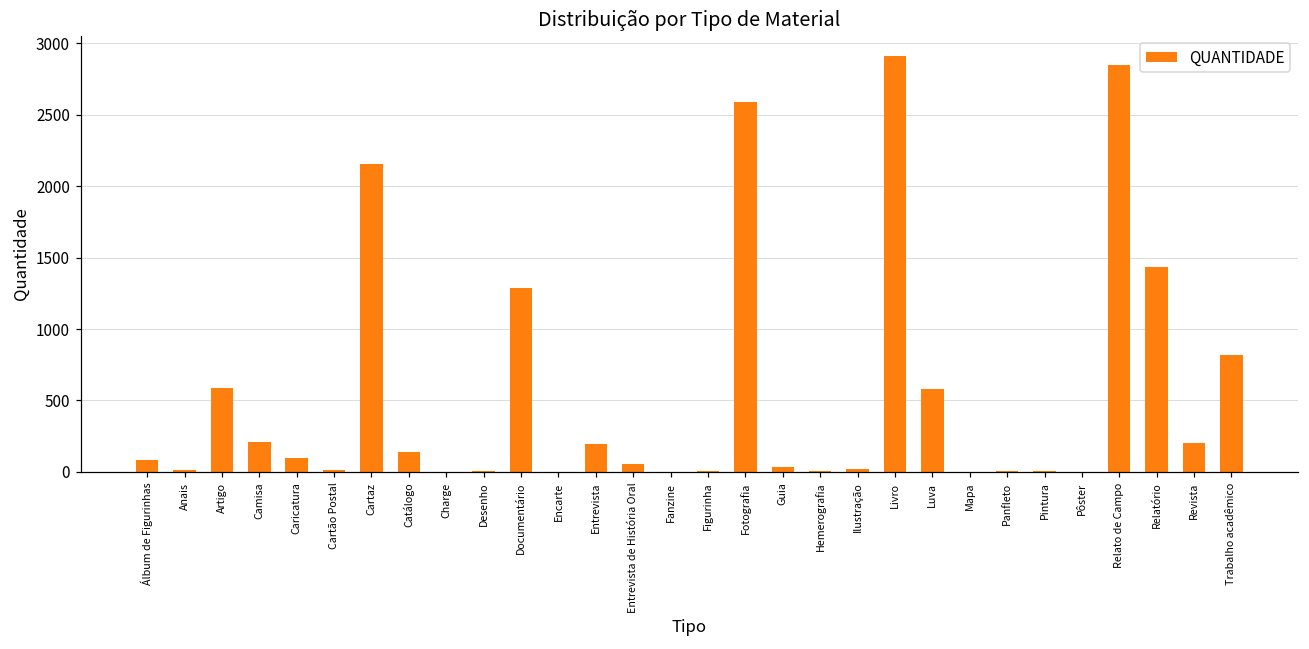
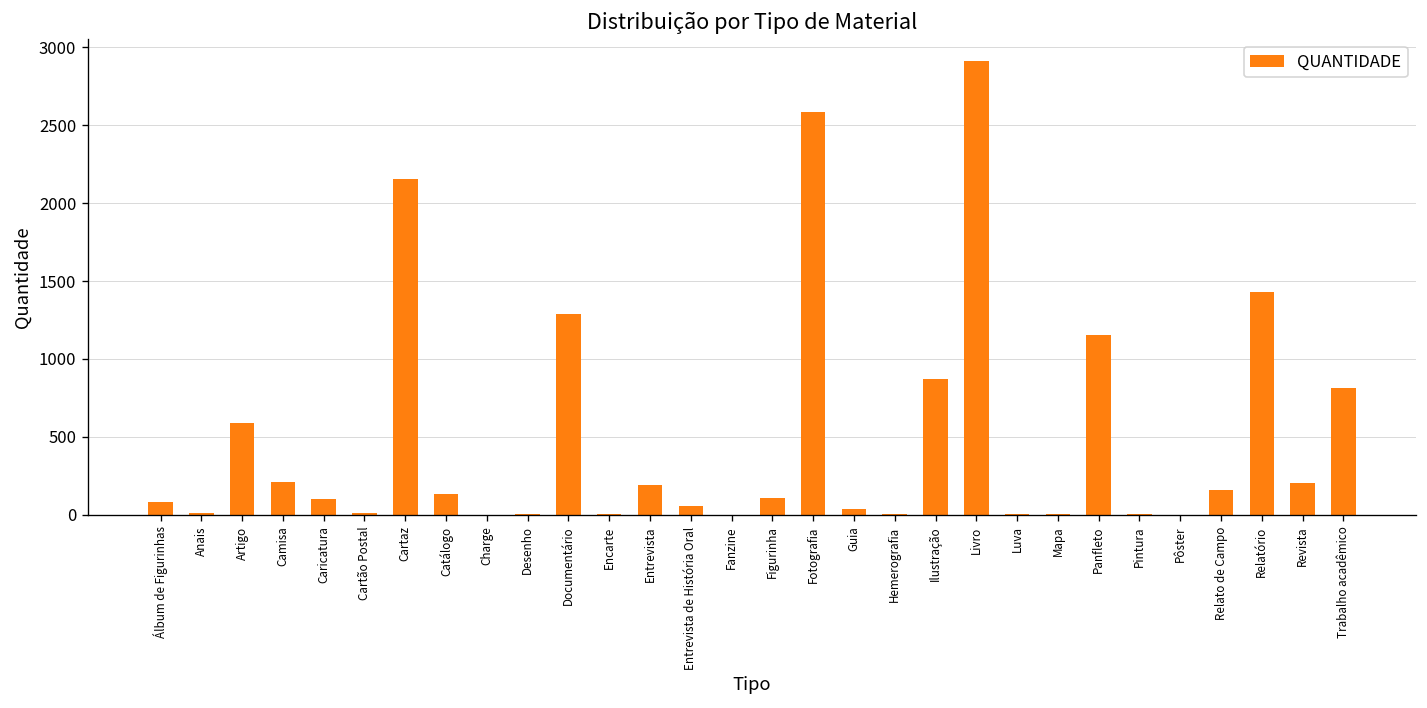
  {
    "Álbum de Figurinhas": 80,
    "Artigo": 590,
    "Camisa": 210,
    "Caricatura": 100,
    "Cartaz": 2150,
    "Catálogo": 140,
    "Documentário": 1290,
    "Entrevista": 190,
    "Entrevista de História Oral": 60,
-   "Figurinha": 0,
+   "Figurinha": 110,
    "Fotografia": 2590,
    "Guia": 40,
-   "Ilustração": 20,
+   "Ilustração": 870,
    "Livro": 2910,
-   "Luva": 580,
-   "Panfleto": 10,
-   "Relato de Campo": 2850,
+   "Luva": 0,
+   "Panfleto": 1150,
+   "Relato de Campo": 160,
    "Relatório": 1430,
    "Revista": 200,
    "Trabalho acadêmico": 820
  }
